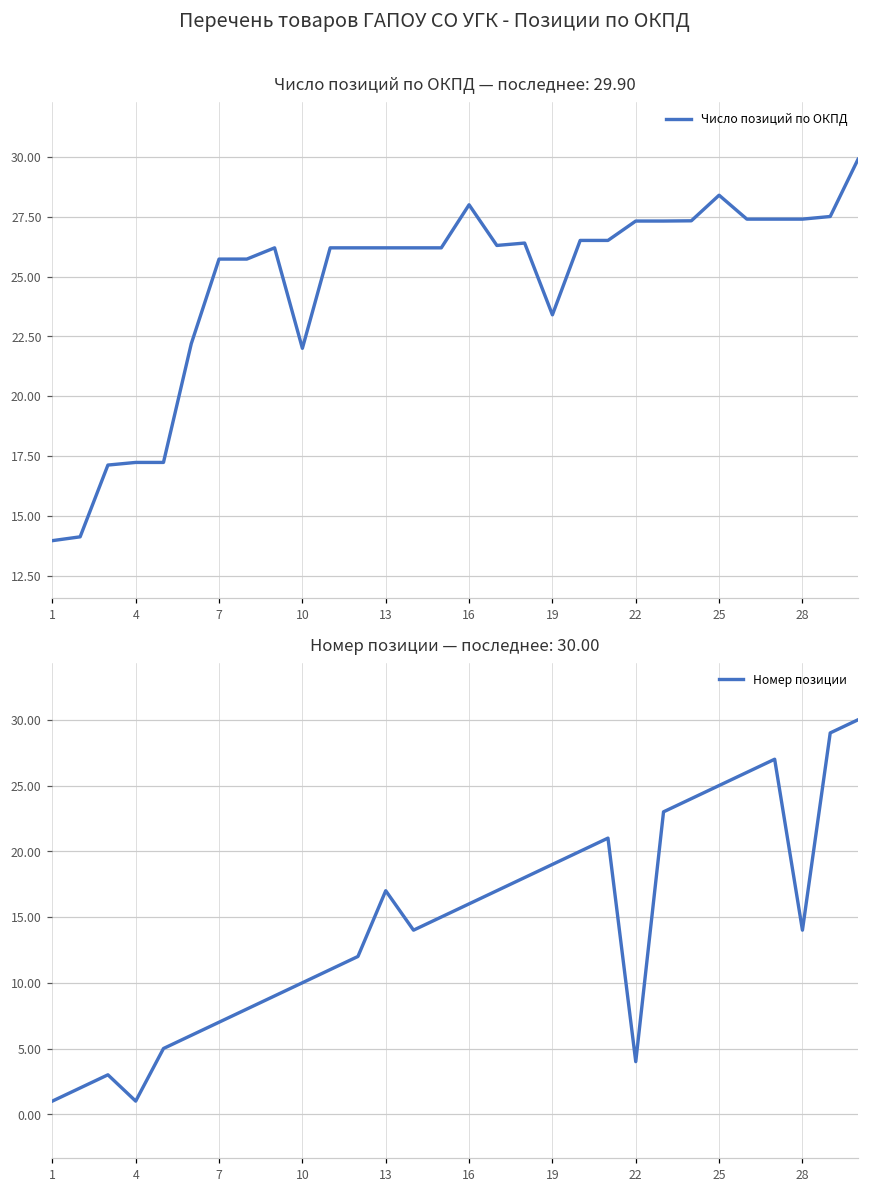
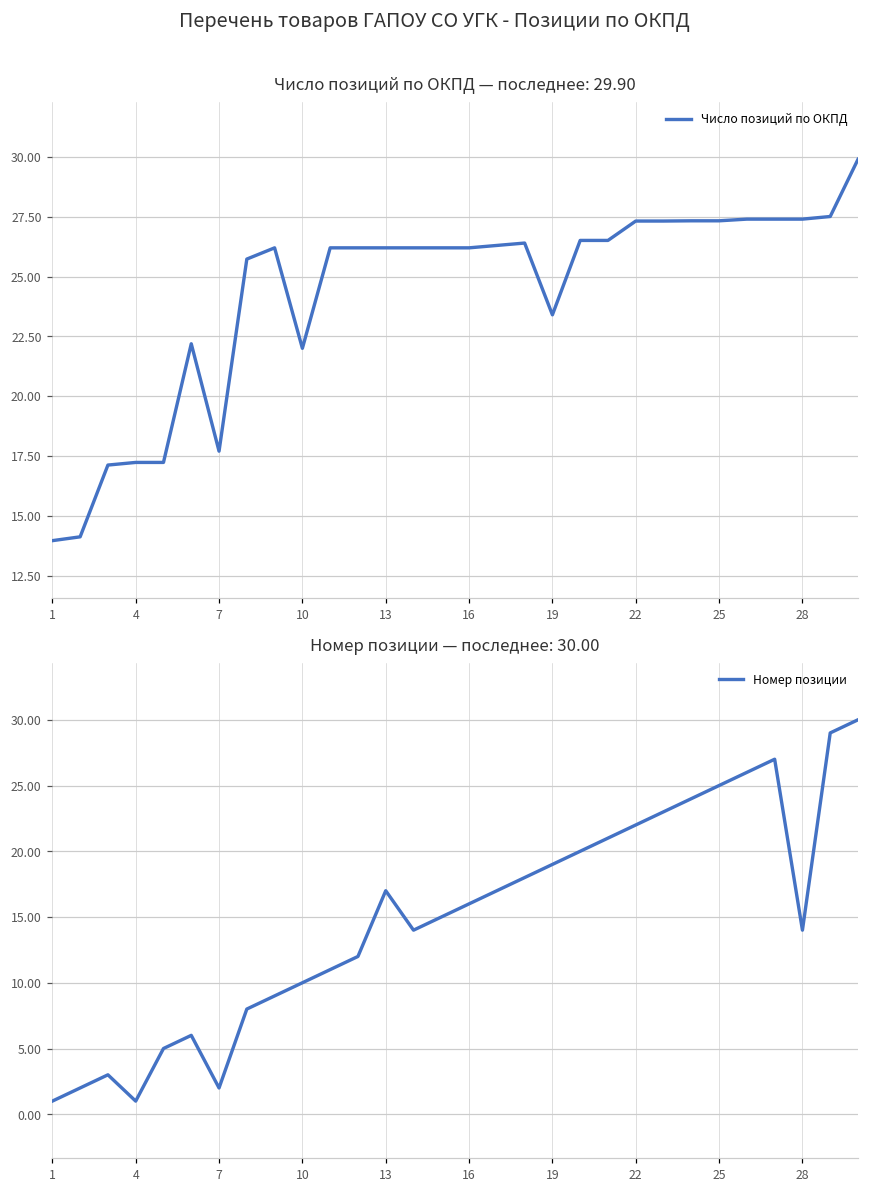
  {
    "Число позиций по ОКПД — последнее: 29.90": {
      "1": 14.0,
      "4": 17.2,
-     "7": 25.7,
+     "7": 17.7,
      "10": 22.0,
      "13": 26.2,
-     "16": 28.0,
+     "16": 26.2,
      "19": 23.4,
      "22": 27.3,
-     "25": 28.4,
+     "25": 27.3,
      "28": 27.4
    },
    "Номер позиции — последнее: 30.00": {
      "1": 1,
      "4": 1,
-     "7": 7,
+     "7": 2,
      "10": 10,
      "13": 17,
      "16": 16,
      "19": 19,
-     "22": 4,
+     "22": 22,
      "25": 25,
      "28": 14
    }
  }
